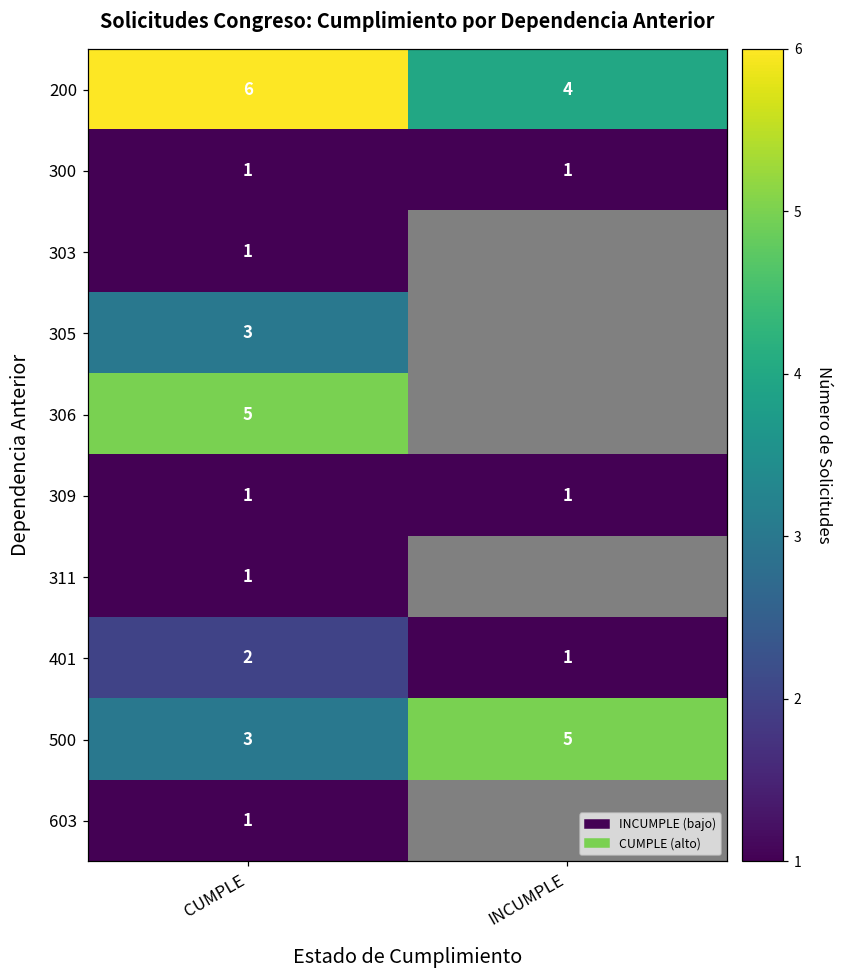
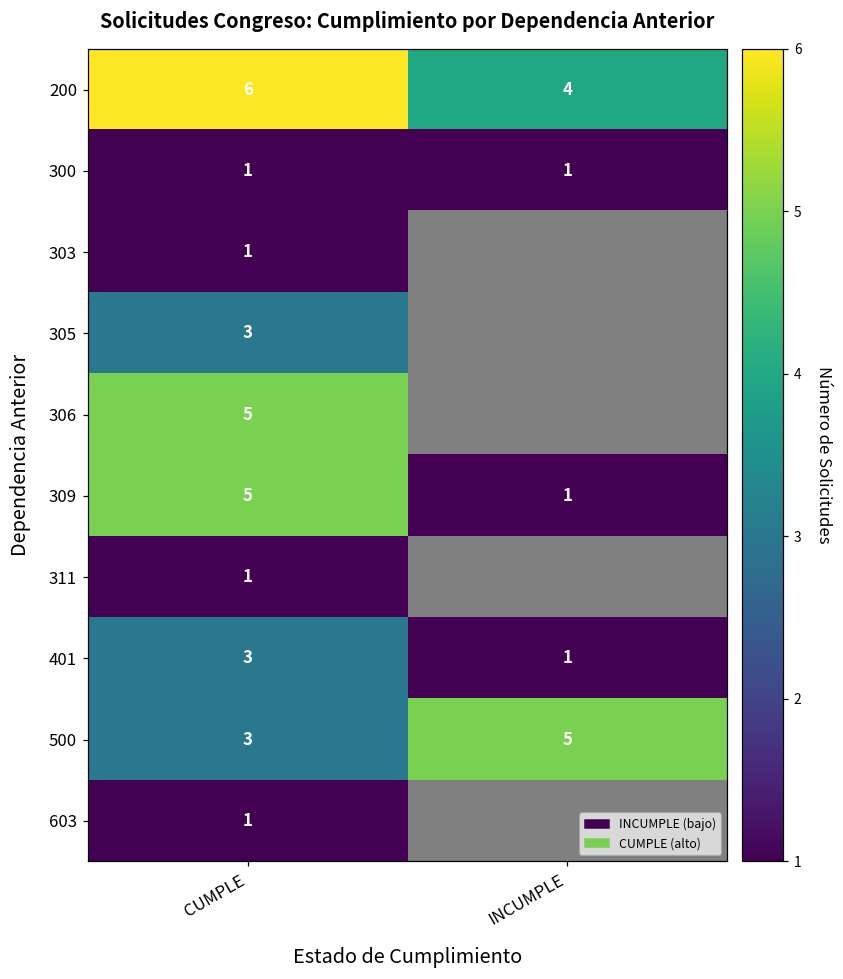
  {
    "200": {
      "CUMPLE": 6,
      "INCUMPLE": 4
    },
    "300": {
      "CUMPLE": 1,
      "INCUMPLE": 1
    },
    "303": {
      "CUMPLE": 1
    },
    "305": {
      "CUMPLE": 3
    },
    "306": {
      "CUMPLE": 5
    },
    "309": {
-     "CUMPLE": 1,
+     "CUMPLE": 5,
      "INCUMPLE": 1
    },
    "311": {
      "CUMPLE": 1
    },
    "401": {
-     "CUMPLE": 2,
+     "CUMPLE": 3,
      "INCUMPLE": 1
    },
    "500": {
      "CUMPLE": 3,
      "INCUMPLE": 5
    },
    "603": {
      "CUMPLE": 1
    }
  }
